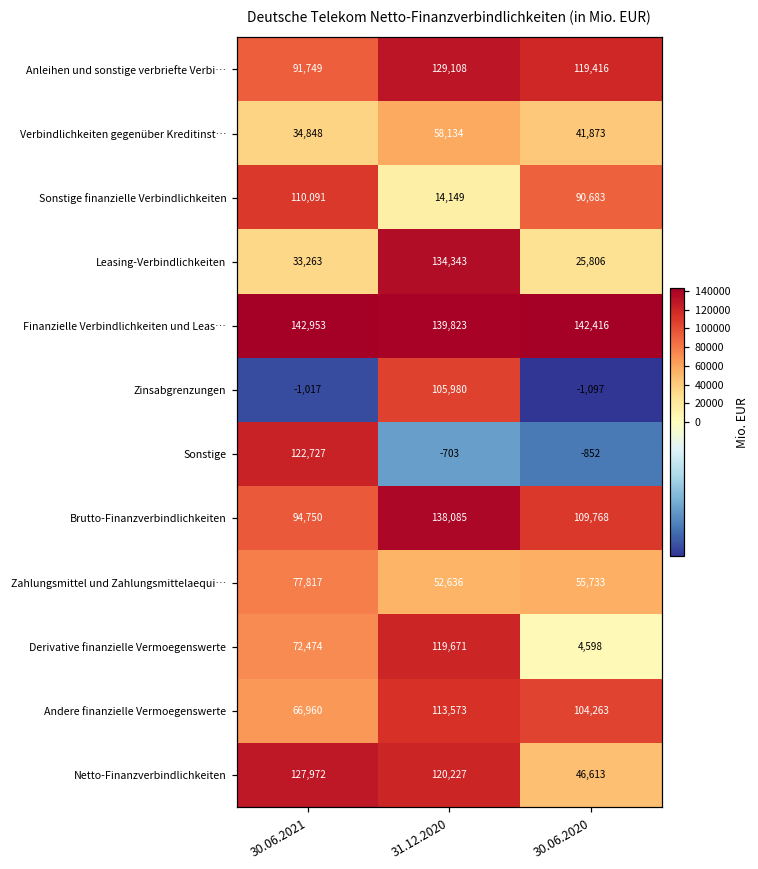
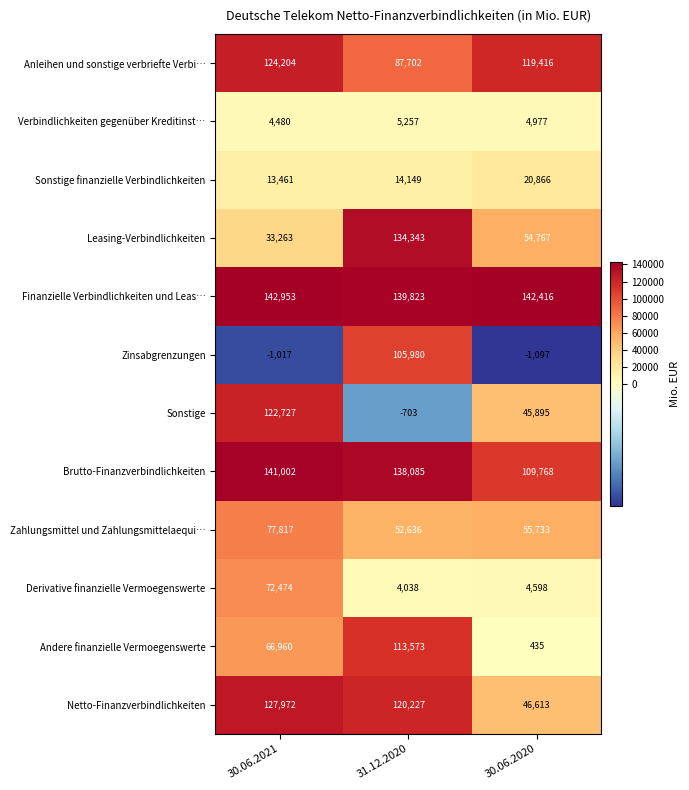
  {
    "Anleihen und sonstige verbriefte Verbi…": {
-     "30.06.2021": "91,749",
-     "31.12.2020": "129,108",
+     "30.06.2021": "124,204",
+     "31.12.2020": "87,702",
      "30.06.2020": "119,416"
    },
    "Verbindlichkeiten gegenüber Kreditinst…": {
-     "30.06.2021": "34,848",
-     "31.12.2020": "58,134",
-     "30.06.2020": "41,873"
+     "30.06.2021": "4,480",
+     "31.12.2020": "5,257",
+     "30.06.2020": "4,977"
    },
    "Sonstige finanzielle Verbindlichkeiten": {
-     "30.06.2021": "110,091",
+     "30.06.2021": "13,461",
      "31.12.2020": "14,149",
-     "30.06.2020": "90,683"
+     "30.06.2020": "20,866"
    },
    "Leasing-Verbindlichkeiten": {
      "30.06.2021": "33,263",
      "31.12.2020": "134,343",
-     "30.06.2020": "25,806"
+     "30.06.2020": "54,767"
    },
    "Finanzielle Verbindlichkeiten und Leas…": {
      "30.06.2021": "142,953",
      "31.12.2020": "139,823",
      "30.06.2020": "142,416"
    },
    "Zinsabgrenzungen": {
      "30.06.2021": "-1,017",
      "31.12.2020": "105,980",
      "30.06.2020": "-1,097"
    },
    "Sonstige": {
      "30.06.2021": "122,727",
      "31.12.2020": "-703",
-     "30.06.2020": "-852"
+     "30.06.2020": "45,895"
    },
    "Brutto-Finanzverbindlichkeiten": {
-     "30.06.2021": "94,750",
+     "30.06.2021": "141,002",
      "31.12.2020": "138,085",
      "30.06.2020": "109,768"
    },
    "Zahlungsmittel und Zahlungsmittelaequi…": {
      "30.06.2021": "77,817",
      "31.12.2020": "52,636",
      "30.06.2020": "55,733"
    },
    "Derivative finanzielle Vermoegenswerte": {
      "30.06.2021": "72,474",
-     "31.12.2020": "119,671",
+     "31.12.2020": "4,038",
      "30.06.2020": "4,598"
    },
    "Andere finanzielle Vermoegenswerte": {
      "30.06.2021": "66,960",
      "31.12.2020": "113,573",
-     "30.06.2020": "104,263"
+     "30.06.2020": "435"
    },
    "Netto-Finanzverbindlichkeiten": {
      "30.06.2021": "127,972",
      "31.12.2020": "120,227",
      "30.06.2020": "46,613"
    }
  }
